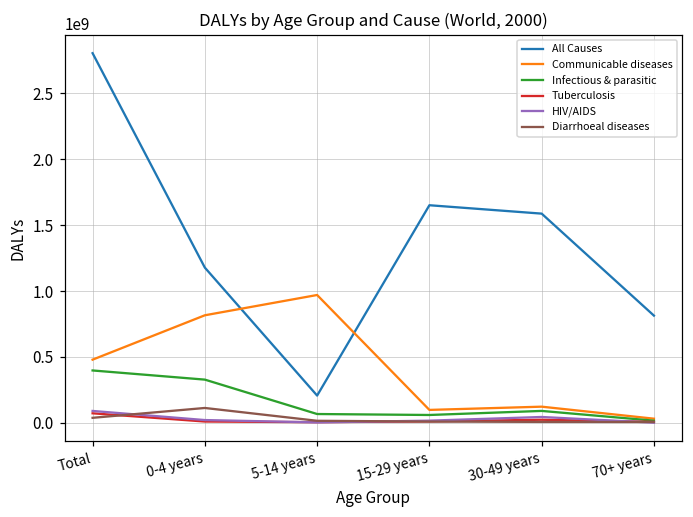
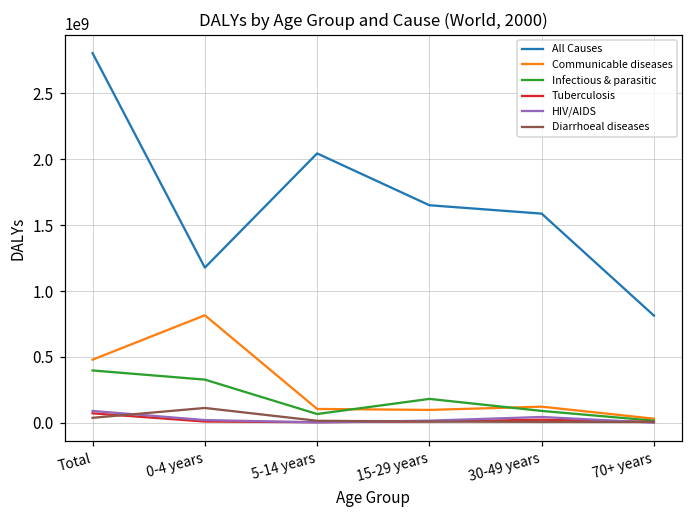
  {
    "All Causes": {
      "Total": 2810000000,
      "0-4 years": 1180000000,
-     "5-14 years": 210000000,
+     "5-14 years": 2040000000,
      "15-29 years": 1650000000,
      "30-49 years": 1590000000,
      "70+ years": 810000000
    },
    "Communicable diseases": {
      "Total": 480000000,
      "0-4 years": 820000000,
-     "5-14 years": 970000000,
+     "5-14 years": 100000000,
      "15-29 years": 100000000,
      "30-49 years": 120000000
    },
    "Infectious & parasitic": {
      "Total": 400000000,
      "0-4 years": 330000000,
      "5-14 years": 70000000,
-     "15-29 years": 60000000,
+     "15-29 years": 180000000,
      "30-49 years": 90000000
    },
    "Diarrhoeal diseases": {
      "Total": 40000000,
      "0-4 years": 110000000
    }
  }
